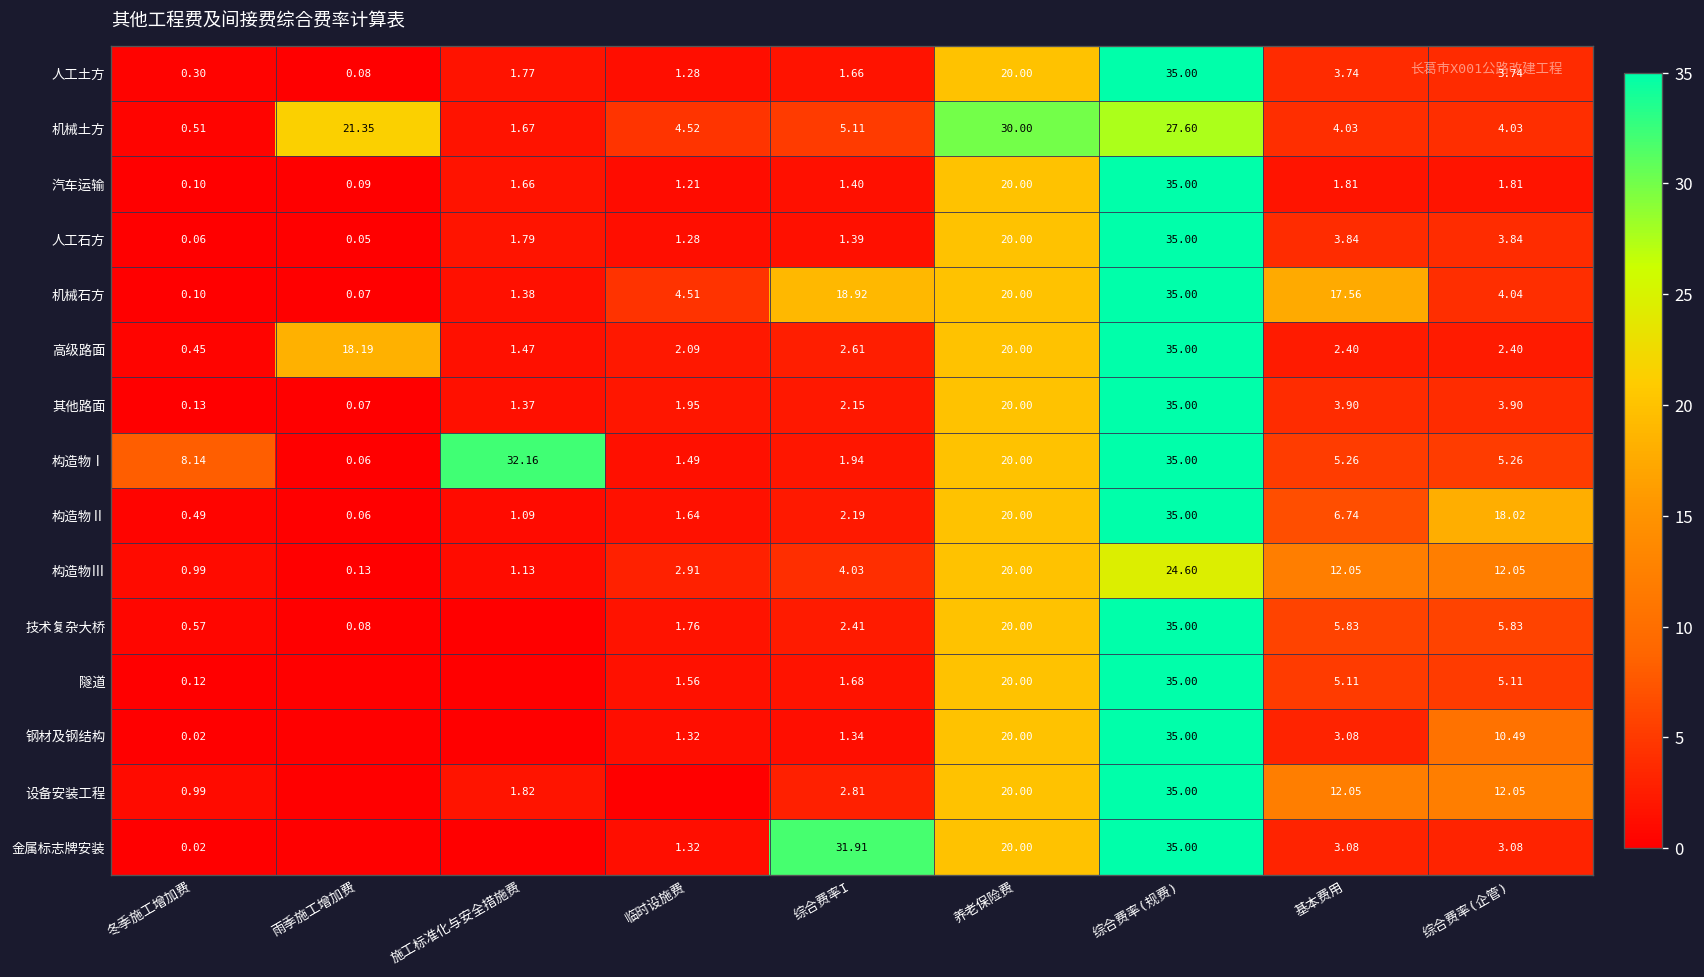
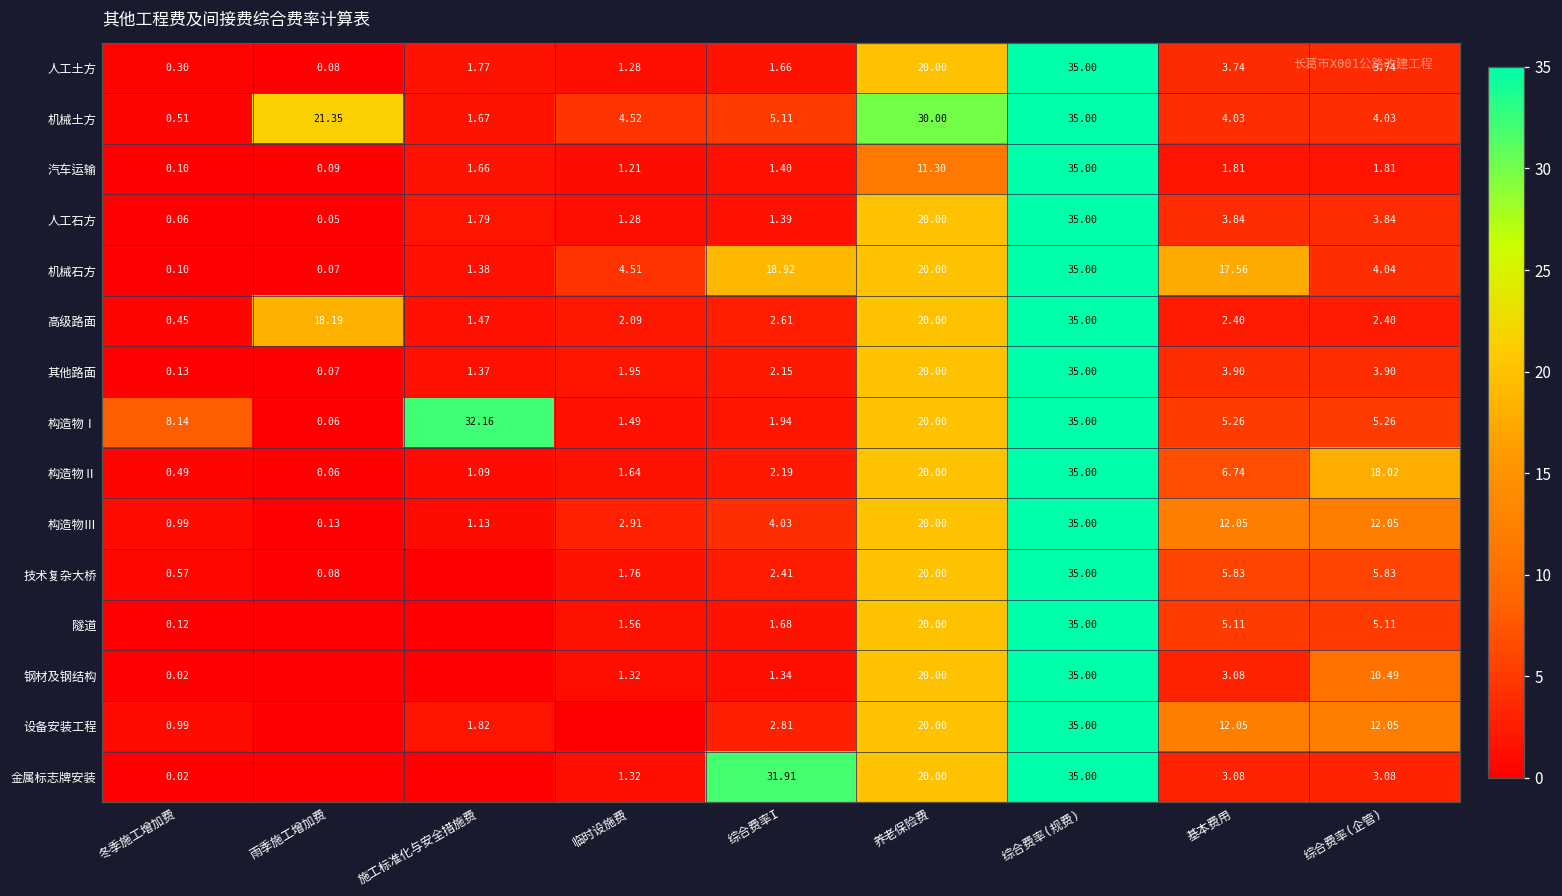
  {
    "人工土方": {
      "冬季施工增加费": 0.30,
      "雨季施工增加费": 0.08,
      "施工标准化与安全措施费": 1.77,
      "临时设施费": 1.28,
      "综合费率I": 1.66,
      "养老保险费": 20.00,
      "综合费率(规费)": 35.00,
      "基本费用": 3.74
    },
    "机械土方": {
      "冬季施工增加费": 0.51,
      "雨季施工增加费": 21.35,
      "施工标准化与安全措施费": 1.67,
      "临时设施费": 4.52,
      "综合费率I": 5.11,
      "养老保险费": 30.00,
-     "综合费率(规费)": 27.60,
+     "综合费率(规费)": 35.00,
      "基本费用": 4.03,
      "综合费率(企管)": 4.03
    },
    "汽车运输": {
      "冬季施工增加费": 0.10,
      "雨季施工增加费": 0.09,
      "施工标准化与安全措施费": 1.66,
      "临时设施费": 1.21,
      "综合费率I": 1.40,
-     "养老保险费": 20.00,
+     "养老保险费": 11.30,
      "综合费率(规费)": 35.00,
      "基本费用": 1.81,
      "综合费率(企管)": 1.81
    },
    "人工石方": {
      "冬季施工增加费": 0.06,
      "雨季施工增加费": 0.05,
      "施工标准化与安全措施费": 1.79,
      "临时设施费": 1.28,
      "综合费率I": 1.39,
      "养老保险费": 20.00,
      "综合费率(规费)": 35.00,
      "基本费用": 3.84,
      "综合费率(企管)": 3.84
    },
    "机械石方": {
      "冬季施工增加费": 0.10,
      "雨季施工增加费": 0.07,
      "施工标准化与安全措施费": 1.38,
      "临时设施费": 4.51,
      "综合费率I": 18.92,
      "养老保险费": 20.00,
      "综合费率(规费)": 35.00,
      "基本费用": 17.56,
      "综合费率(企管)": 4.04
    },
    "高级路面": {
      "冬季施工增加费": 0.45,
      "雨季施工增加费": 18.19,
      "施工标准化与安全措施费": 1.47,
      "临时设施费": 2.09,
      "综合费率I": 2.61,
      "养老保险费": 20.00,
      "综合费率(规费)": 35.00,
      "基本费用": 2.40,
      "综合费率(企管)": 2.40
    },
    "其他路面": {
      "冬季施工增加费": 0.13,
      "雨季施工增加费": 0.07,
      "施工标准化与安全措施费": 1.37,
      "临时设施费": 1.95,
      "综合费率I": 2.15,
      "养老保险费": 20.00,
      "综合费率(规费)": 35.00,
      "基本费用": 3.90,
      "综合费率(企管)": 3.90
    },
    "构造物Ⅰ": {
      "冬季施工增加费": 8.14,
      "雨季施工增加费": 0.06,
      "施工标准化与安全措施费": 32.16,
      "临时设施费": 1.49,
      "综合费率I": 1.94,
      "养老保险费": 20.00,
      "综合费率(规费)": 35.00,
      "基本费用": 5.26,
      "综合费率(企管)": 5.26
    },
    "构造物Ⅱ": {
      "冬季施工增加费": 0.49,
      "雨季施工增加费": 0.06,
      "施工标准化与安全措施费": 1.09,
      "临时设施费": 1.64,
      "综合费率I": 2.19,
      "养老保险费": 20.00,
      "综合费率(规费)": 35.00,
      "基本费用": 6.74,
      "综合费率(企管)": 18.02
    },
    "构造物Ⅲ": {
      "冬季施工增加费": 0.99,
      "雨季施工增加费": 0.13,
      "施工标准化与安全措施费": 1.13,
      "临时设施费": 2.91,
      "综合费率I": 4.03,
      "养老保险费": 20.00,
-     "综合费率(规费)": 24.60,
+     "综合费率(规费)": 35.00,
      "基本费用": 12.05,
      "综合费率(企管)": 12.05
    },
    "技术复杂大桥": {
      "冬季施工增加费": 0.57,
      "雨季施工增加费": 0.08,
      "临时设施费": 1.76,
      "综合费率I": 2.41,
      "养老保险费": 20.00,
      "综合费率(规费)": 35.00,
      "基本费用": 5.83,
      "综合费率(企管)": 5.83
    },
    "隧道": {
      "冬季施工增加费": 0.12,
      "临时设施费": 1.56,
      "综合费率I": 1.68,
      "养老保险费": 20.00,
      "综合费率(规费)": 35.00,
      "基本费用": 5.11,
      "综合费率(企管)": 5.11
    },
    "钢材及钢结构": {
      "冬季施工增加费": 0.02,
      "临时设施费": 1.32,
      "综合费率I": 1.34,
      "养老保险费": 20.00,
      "综合费率(规费)": 35.00,
      "基本费用": 3.08,
      "综合费率(企管)": 10.49
    },
    "设备安装工程": {
      "冬季施工增加费": 0.99,
      "施工标准化与安全措施费": 1.82,
      "综合费率I": 2.81,
      "养老保险费": 20.00,
      "综合费率(规费)": 35.00,
      "基本费用": 12.05,
      "综合费率(企管)": 12.05
    },
    "金属标志牌安装": {
      "冬季施工增加费": 0.02,
      "临时设施费": 1.32,
      "综合费率I": 31.91,
      "养老保险费": 20.00,
      "综合费率(规费)": 35.00,
      "基本费用": 3.08,
      "综合费率(企管)": 3.08
    }
  }
